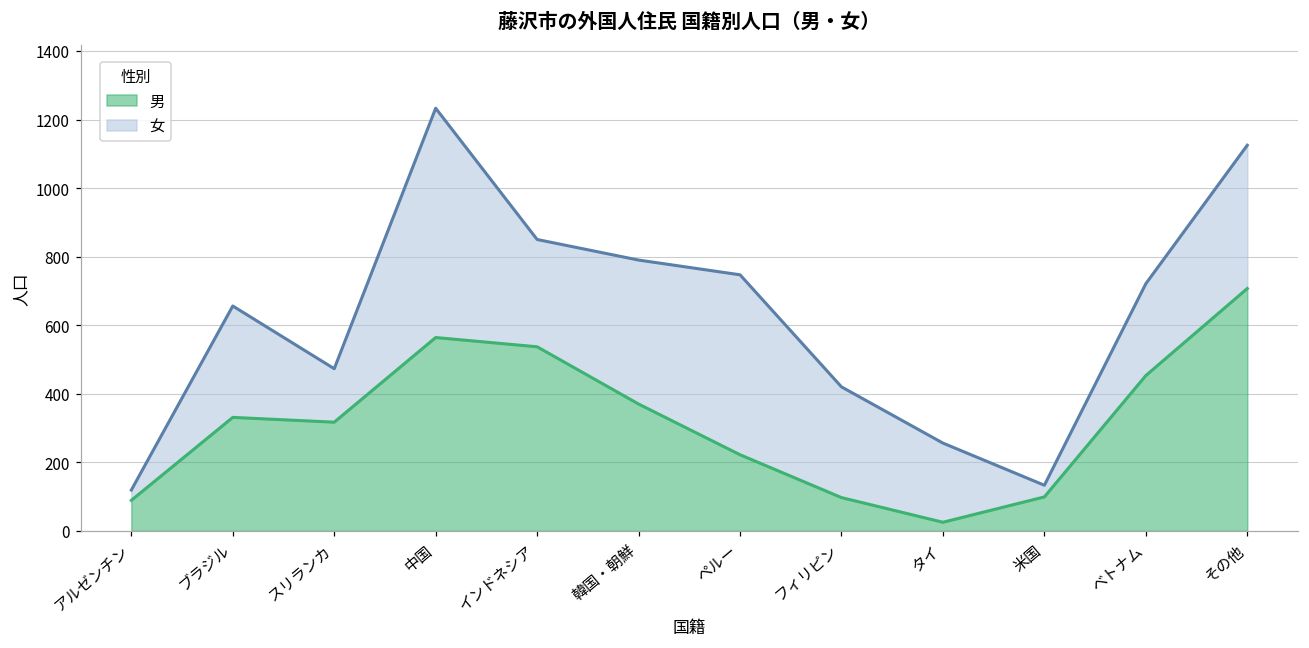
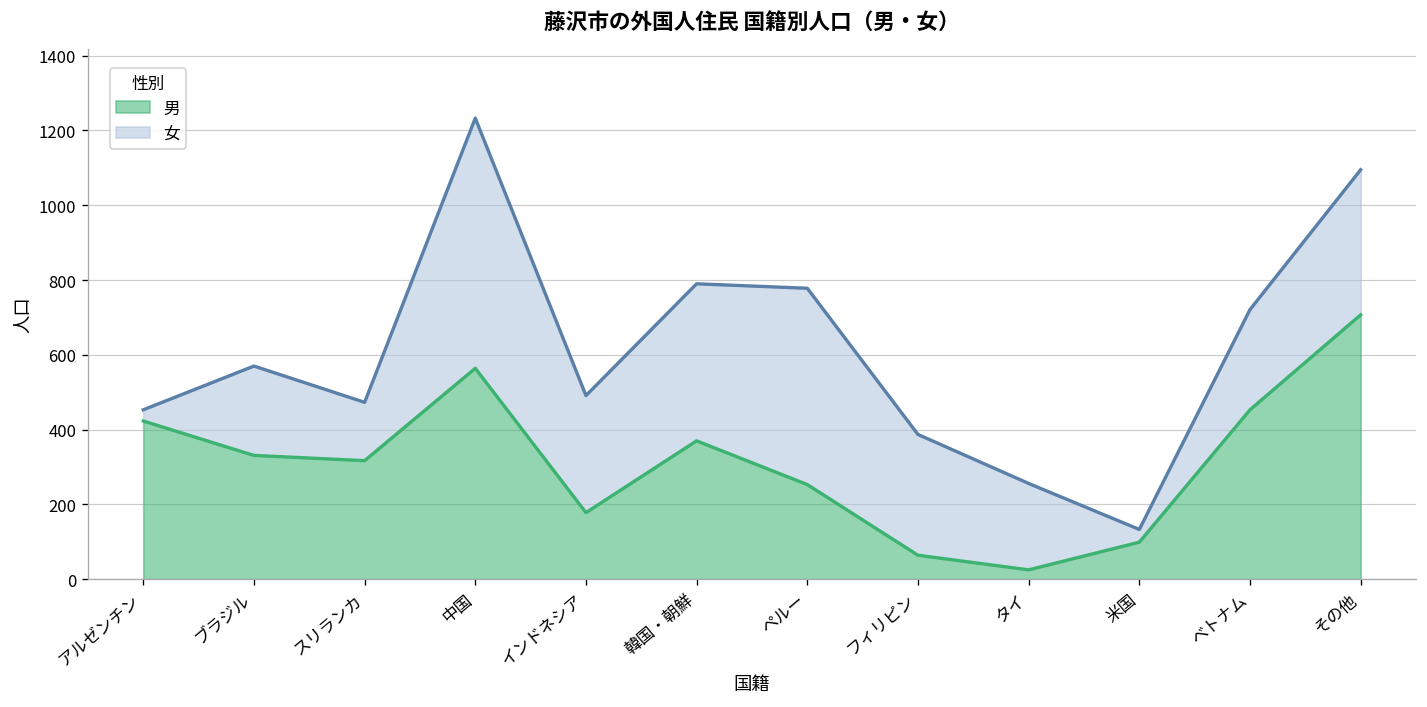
  {
    "男": {
-     "アルゼンチン": 90,
+     "アルゼンチン": 420,
      "ブラジル": 330,
      "スリランカ": 320,
      "中国": 560,
-     "インドネシア": 540,
+     "インドネシア": 180,
      "韓国・朝鮮": 370,
-     "ペルー": 220,
-     "フィリピン": 100,
+     "ペルー": 250,
+     "フィリピン": 60,
      "タイ": 30,
      "米国": 100,
      "ベトナム": 450,
      "その他": 710
    },
    "女": {
      "アルゼンチン": 30,
-     "ブラジル": 330,
+     "ブラジル": 240,
      "スリランカ": 160,
      "中国": 670,
      "インドネシア": 310,
      "韓国・朝鮮": 420,
      "ペルー": 530,
      "フィリピン": 320,
      "タイ": 230,
      "米国": 30,
      "ベトナム": 270,
-     "その他": 420
+     "その他": 390
    }
  }
